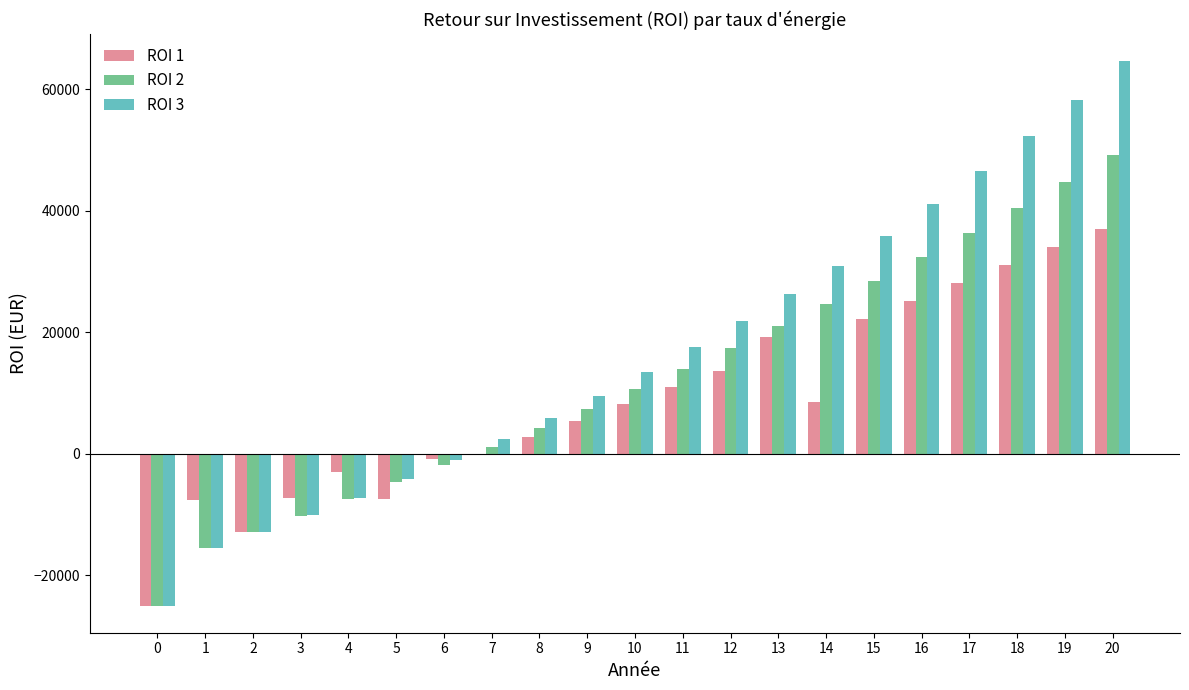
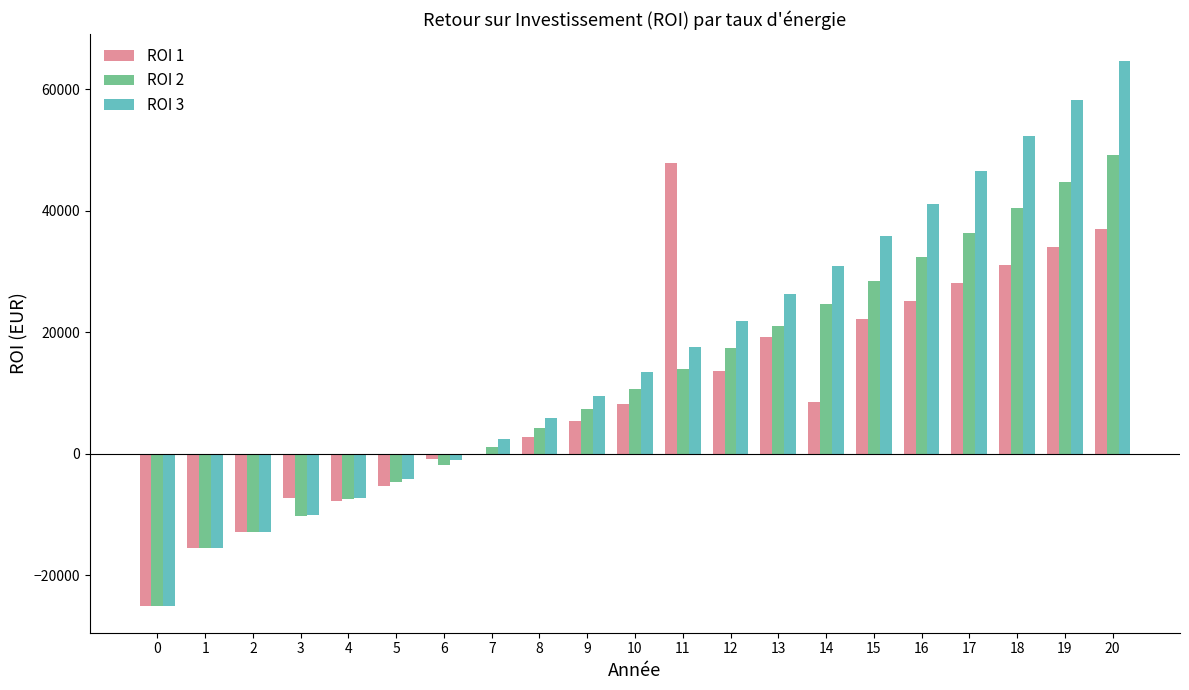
  {
    "ROI 1": {
      "0": -25000,
-     "1": -8000,
+     "1": -16000,
      "2": -13000,
      "3": -7000,
-     "4": -3000,
-     "5": -7000,
+     "4": -8000,
+     "5": -5000,
      "6": -1000,
      "8": 3000,
      "9": 5000,
      "10": 8000,
-     "11": 11000,
+     "11": 48000,
      "12": 14000,
      "13": 19000,
      "14": 9000,
      "15": 22000,
      "16": 25000,
      "17": 28000,
      "18": 31000,
      "19": 34000,
      "20": 37000
    }
  }
